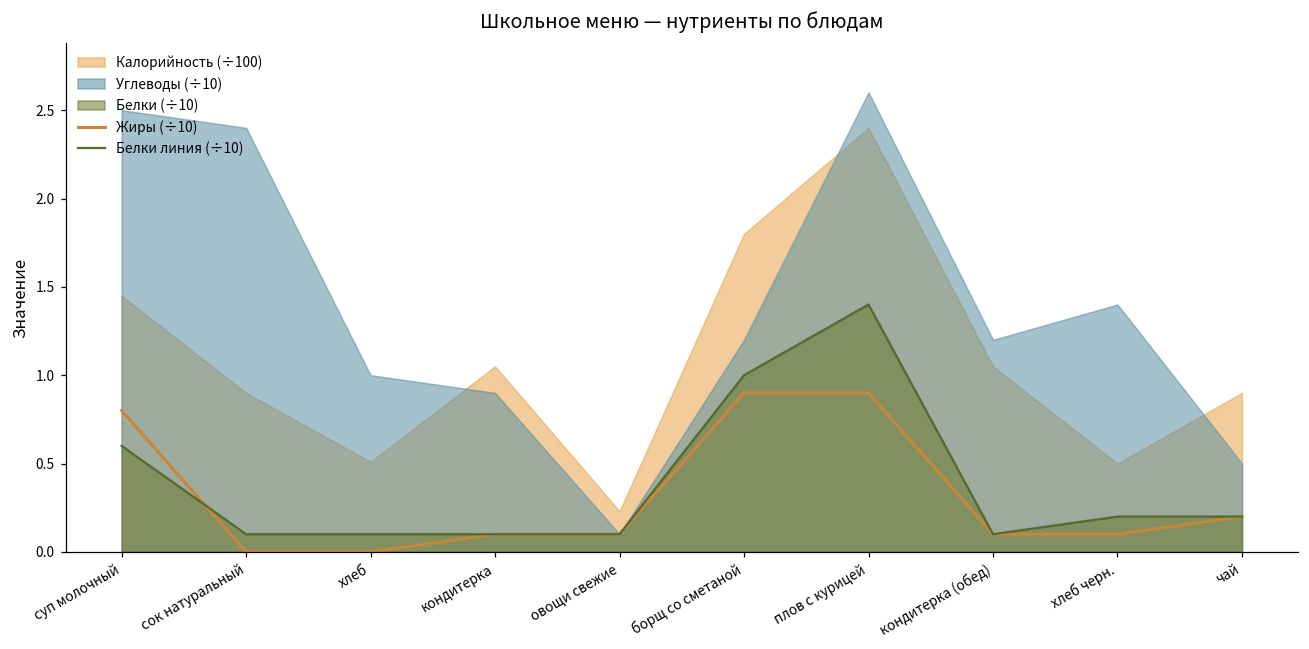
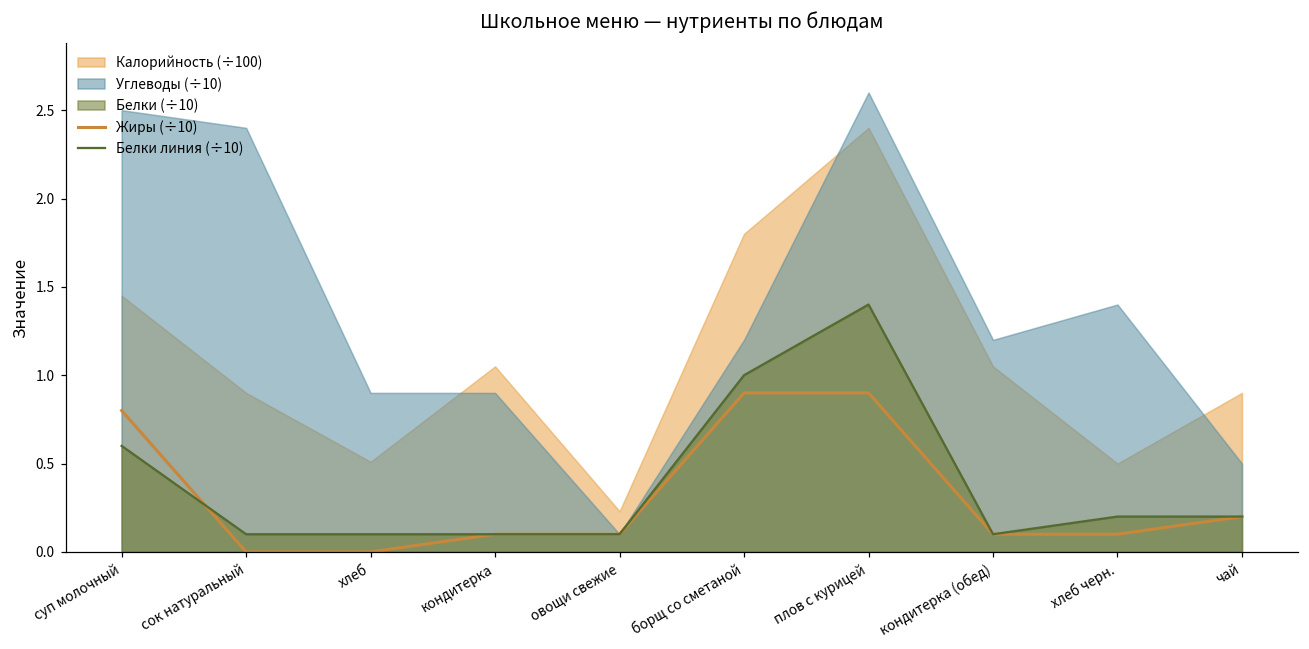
  {
    "Углеводы (÷10)": {
      "суп молочный": 2.50,
      "сок натуральный": 2.40,
-     "хлеб": 1.00,
+     "хлеб": 0.90,
      "кондитерка": 0.90,
      "борщ со сметаной": 1.20,
      "плов с курицей": 2.60,
      "кондитерка (обед)": 1.20,
      "хлеб черн.": 1.40,
      "чай": 0.50
    },
    "Белки (÷10)": {
      "суп молочный": 0.60,
      "сок натуральный": 0.10,
      "хлеб": 0.10,
      "борщ со сметаной": 1.00,
      "плов с курицей": 1.40,
      "хлеб черн.": 0.20
    }
  }
